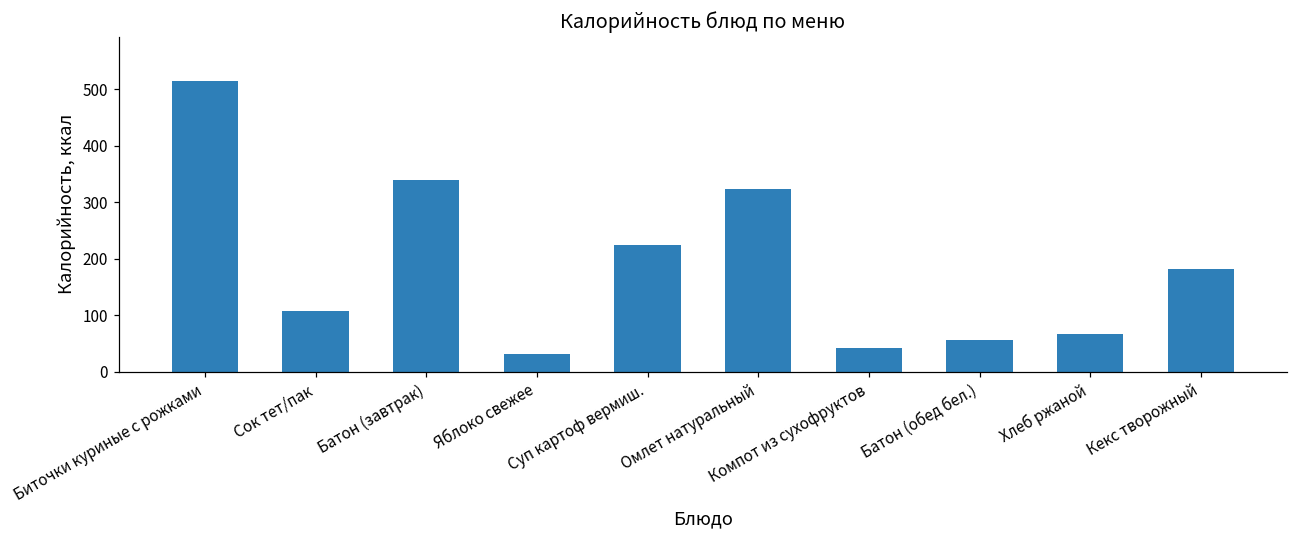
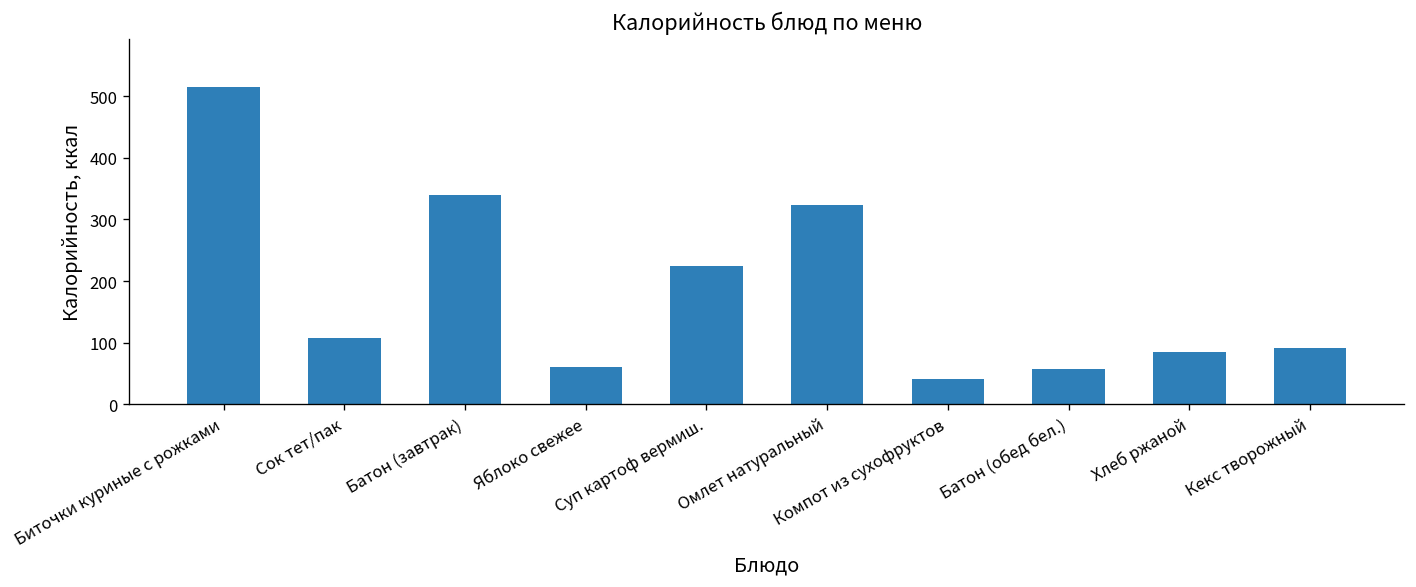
  {
    "Биточки куриные с рожками": 520,
    "Сок тет/пак": 110,
    "Батон (завтрак)": 340,
-   "Яблоко свежее": 30,
+   "Яблоко свежее": 60,
    "Суп картоф вермиш.": 220,
    "Омлет натуральный": 320,
    "Компот из сухофруктов": 40,
    "Батон (обед бел.)": 60,
-   "Хлеб ржаной": 70,
-   "Кекс творожный": 180
+   "Хлеб ржаной": 90,
+   "Кекс творожный": 90
  }
